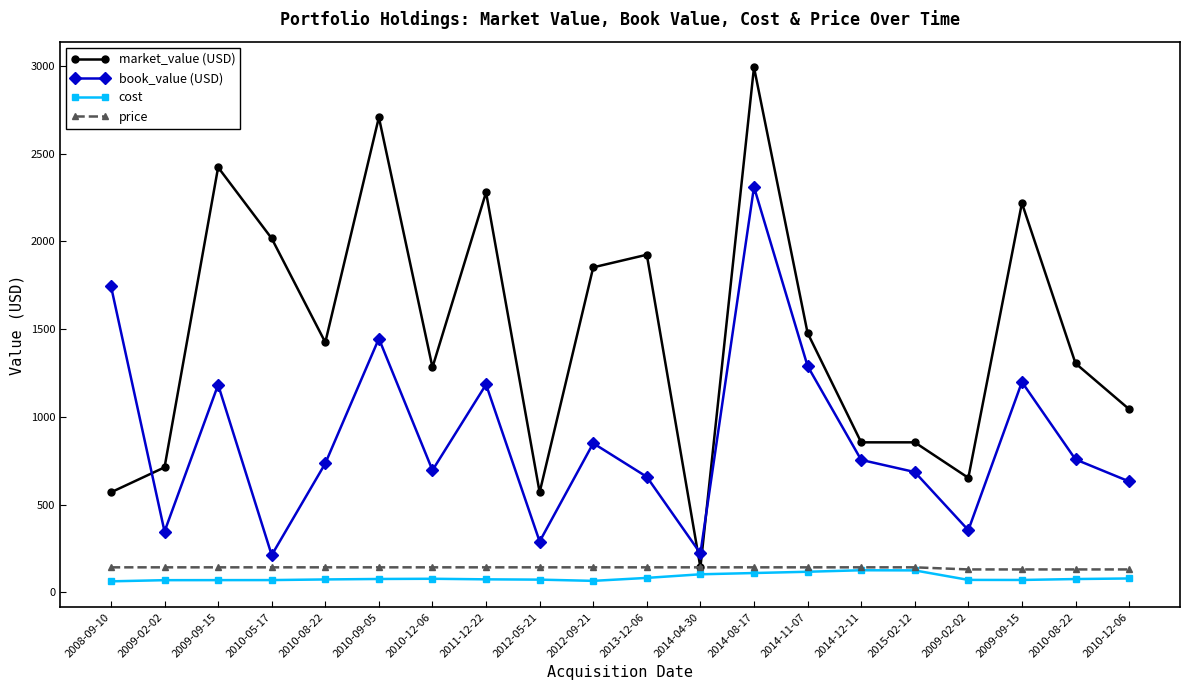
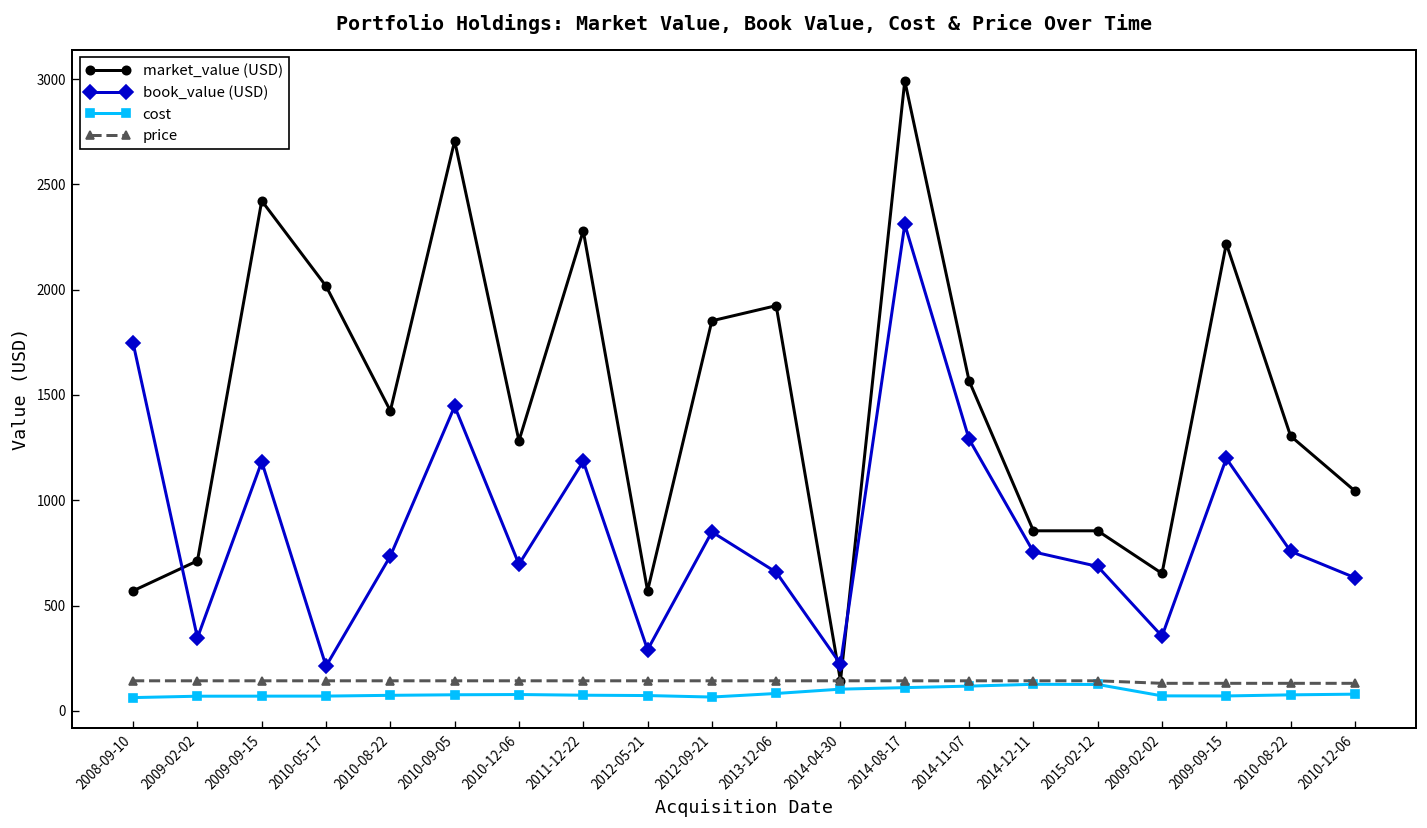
  {
    "market_value (USD)": {
      "2008-09-10": 570,
      "2010-05-17": 2020,
      "2010-09-05": 2710,
      "2011-12-22": 2280,
      "2012-05-21": 570,
      "2012-09-21": 1850,
      "2013-12-06": 1920,
      "2014-08-17": 2990,
-     "2014-11-07": 1480,
+     "2014-11-07": 1570,
      "2014-12-11": 850,
      "2015-02-12": 850
    },
    "book_value (USD)": {
      "2008-09-10": 1750,
      "2010-05-17": 210,
      "2010-09-05": 1450,
      "2011-12-22": 1180,
      "2012-05-21": 290,
      "2012-09-21": 850,
      "2013-12-06": 660,
      "2014-04-30": 220,
      "2014-08-17": 2310,
      "2014-11-07": 1290,
      "2014-12-11": 750,
      "2015-02-12": 690
    },
    "cost": {
      "2008-09-10": 60,
      "2010-05-17": 70,
      "2010-09-05": 80,
      "2011-12-22": 70,
      "2012-05-21": 70,
      "2012-09-21": 70,
      "2013-12-06": 80,
      "2014-04-30": 100,
      "2014-08-17": 110,
      "2014-11-07": 120,
      "2014-12-11": 130,
      "2015-02-12": 130
    },
    "price": {
      "2008-09-10": 140,
      "2010-05-17": 140,
      "2010-09-05": 140,
      "2011-12-22": 140,
      "2012-05-21": 140,
      "2012-09-21": 140,
      "2013-12-06": 140,
      "2014-08-17": 140,
      "2014-11-07": 140,
      "2014-12-11": 140,
      "2015-02-12": 140
    }
  }
